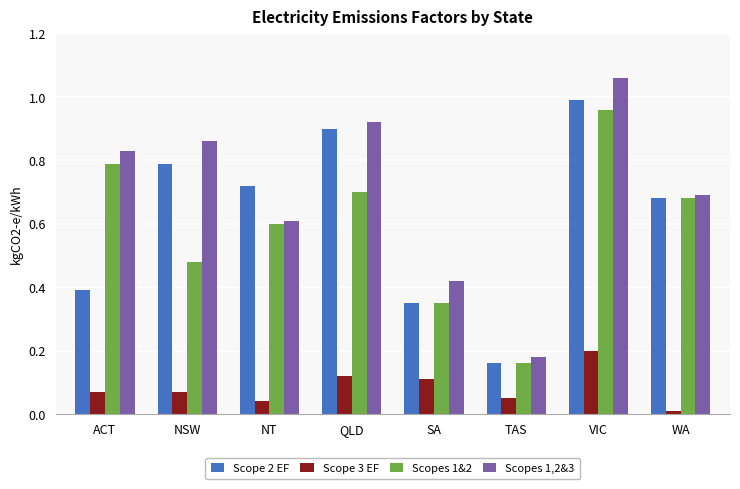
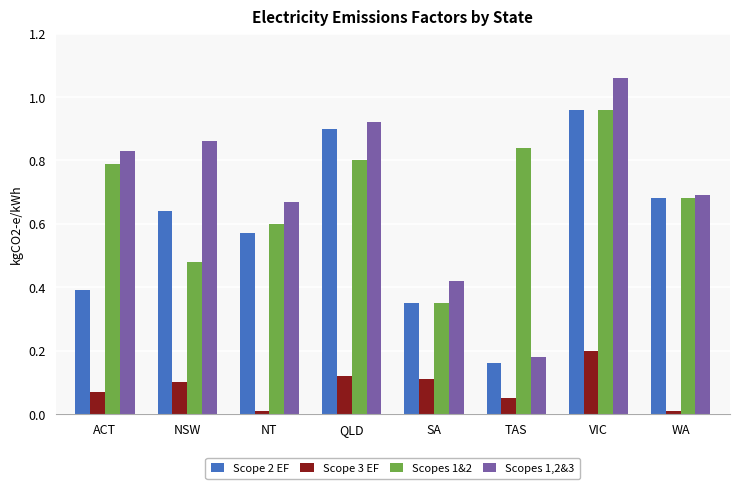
  {
    "Scope 2 EF": {
      "ACT": 0.39,
-     "NSW": 0.79,
-     "NT": 0.72,
+     "NSW": 0.64,
+     "NT": 0.57,
      "QLD": 0.90,
      "SA": 0.35,
      "TAS": 0.16,
-     "VIC": 0.99,
+     "VIC": 0.96,
      "WA": 0.68
    },
    "Scope 3 EF": {
      "ACT": 0.07,
-     "NSW": 0.07,
-     "NT": 0.04,
+     "NSW": 0.10,
+     "NT": 0.01,
      "QLD": 0.12,
      "SA": 0.11,
      "TAS": 0.05,
      "VIC": 0.20,
      "WA": 0.01
    },
    "Scopes 1&2": {
      "ACT": 0.79,
      "NSW": 0.48,
      "NT": 0.60,
-     "QLD": 0.7,
+     "QLD": 0.8,
      "SA": 0.35,
-     "TAS": 0.16,
+     "TAS": 0.84,
      "VIC": 0.96,
      "WA": 0.68
    },
    "Scopes 1,2&3": {
      "ACT": 0.83,
      "NSW": 0.86,
-     "NT": 0.61,
+     "NT": 0.67,
      "QLD": 0.92,
      "SA": 0.42,
      "TAS": 0.18,
      "VIC": 1.06,
      "WA": 0.69
    }
  }
